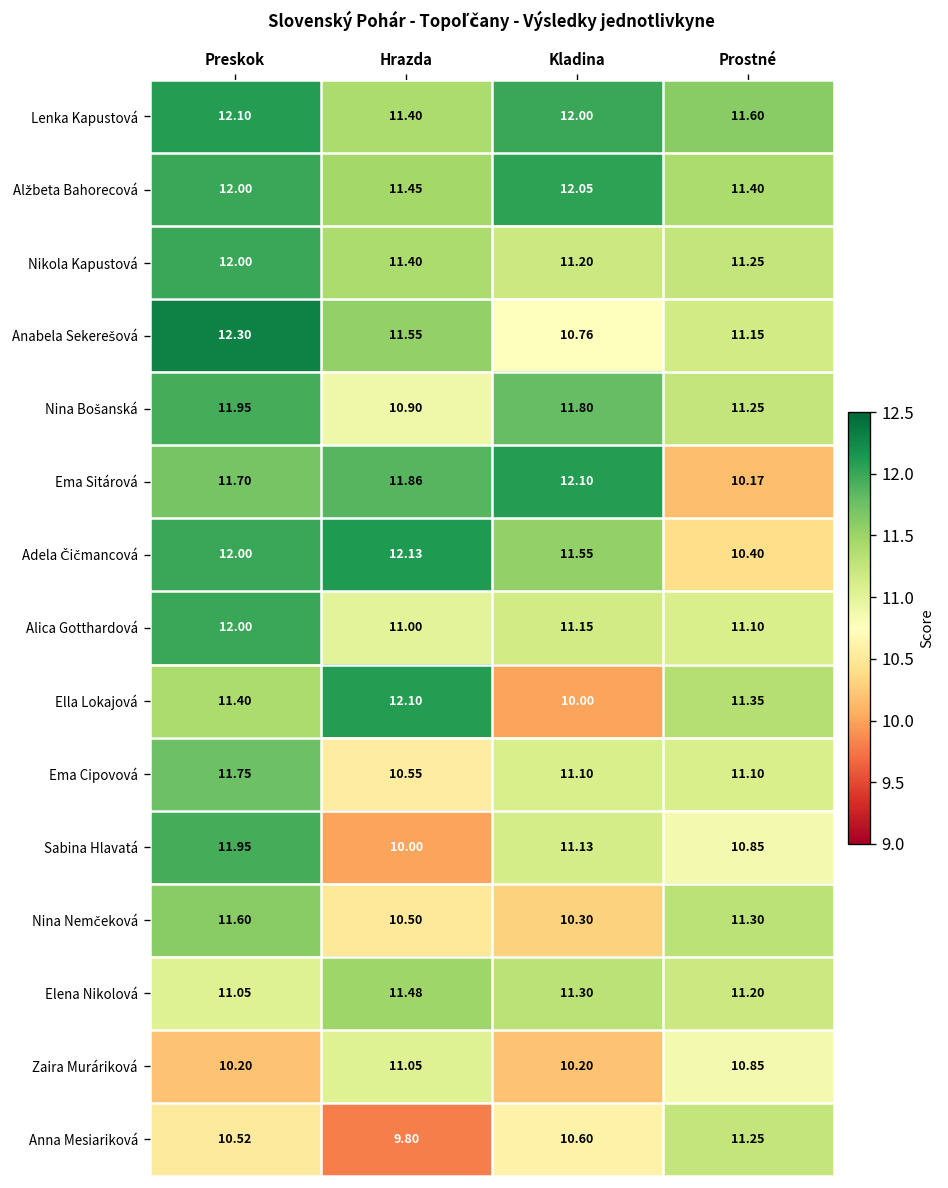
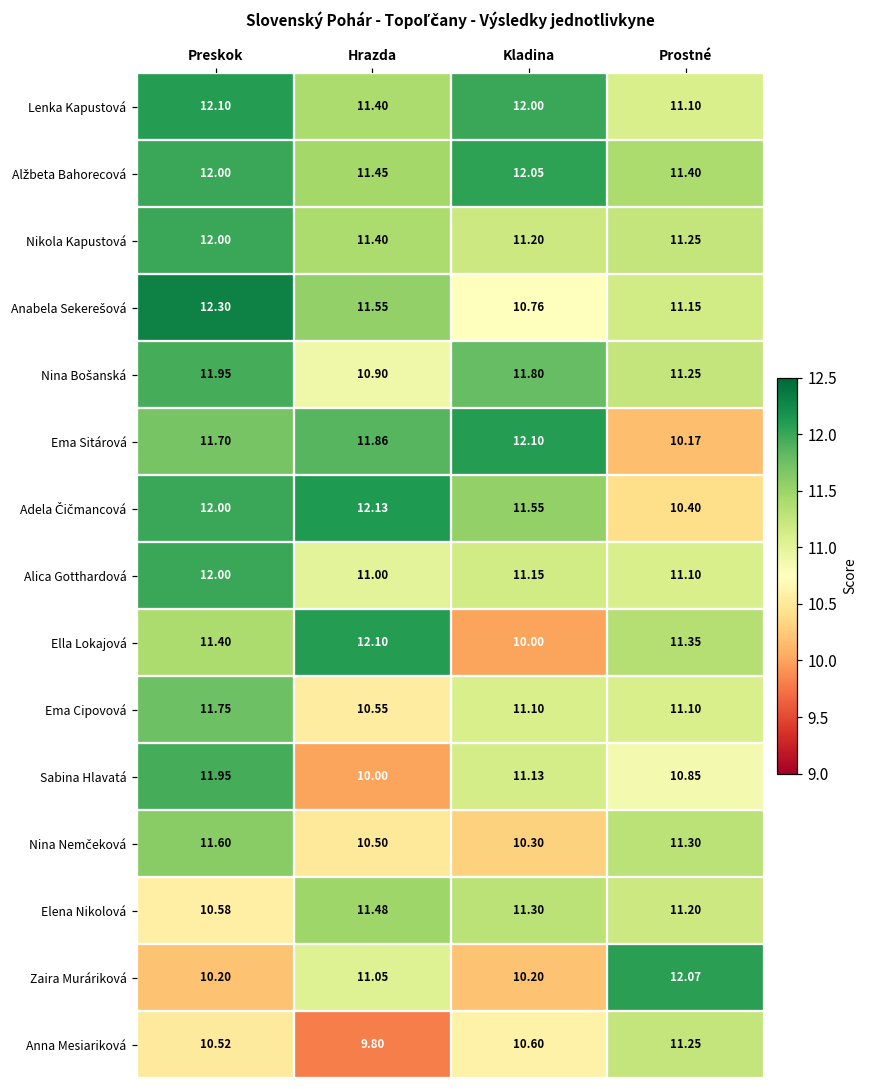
  {
    "Lenka Kapustová": {
      "Preskok": 12.10,
      "Hrazda": 11.40,
      "Kladina": 12.00,
-     "Prostné": 11.60
+     "Prostné": 11.10
    },
    "Alžbeta Bahorecová": {
      "Preskok": 12.00,
      "Hrazda": 11.45,
      "Kladina": 12.05,
      "Prostné": 11.40
    },
    "Nikola Kapustová": {
      "Preskok": 12.00,
      "Hrazda": 11.40,
      "Kladina": 11.20,
      "Prostné": 11.25
    },
    "Anabela Sekerešová": {
      "Preskok": 12.30,
      "Hrazda": 11.55,
      "Kladina": 10.76,
      "Prostné": 11.15
    },
    "Nina Bošanská": {
      "Preskok": 11.95,
      "Hrazda": 10.90,
      "Kladina": 11.80,
      "Prostné": 11.25
    },
    "Ema Sitárová": {
      "Preskok": 11.70,
      "Hrazda": 11.86,
      "Kladina": 12.10,
      "Prostné": 10.17
    },
    "Adela Čičmancová": {
      "Preskok": 12.00,
      "Hrazda": 12.13,
      "Kladina": 11.55,
      "Prostné": 10.40
    },
    "Alica Gotthardová": {
      "Preskok": 12.00,
      "Hrazda": 11.00,
      "Kladina": 11.15,
      "Prostné": 11.10
    },
    "Ella Lokajová": {
      "Preskok": 11.40,
      "Hrazda": 12.10,
      "Kladina": 10.00,
      "Prostné": 11.35
    },
    "Ema Cipovová": {
      "Preskok": 11.75,
      "Hrazda": 10.55,
      "Kladina": 11.10,
      "Prostné": 11.10
    },
    "Sabina Hlavatá": {
      "Preskok": 11.95,
      "Hrazda": 10.00,
      "Kladina": 11.13,
      "Prostné": 10.85
    },
    "Nina Nemčeková": {
      "Preskok": 11.60,
      "Hrazda": 10.50,
      "Kladina": 10.30,
      "Prostné": 11.30
    },
    "Elena Nikolová": {
-     "Preskok": 11.05,
+     "Preskok": 10.58,
      "Hrazda": 11.48,
      "Kladina": 11.30,
      "Prostné": 11.20
    },
    "Zaira Muráriková": {
      "Preskok": 10.20,
      "Hrazda": 11.05,
      "Kladina": 10.20,
-     "Prostné": 10.85
+     "Prostné": 12.07
    },
    "Anna Mesiariková": {
      "Preskok": 10.52,
      "Hrazda": 9.80,
      "Kladina": 10.60,
      "Prostné": 11.25
    }
  }
